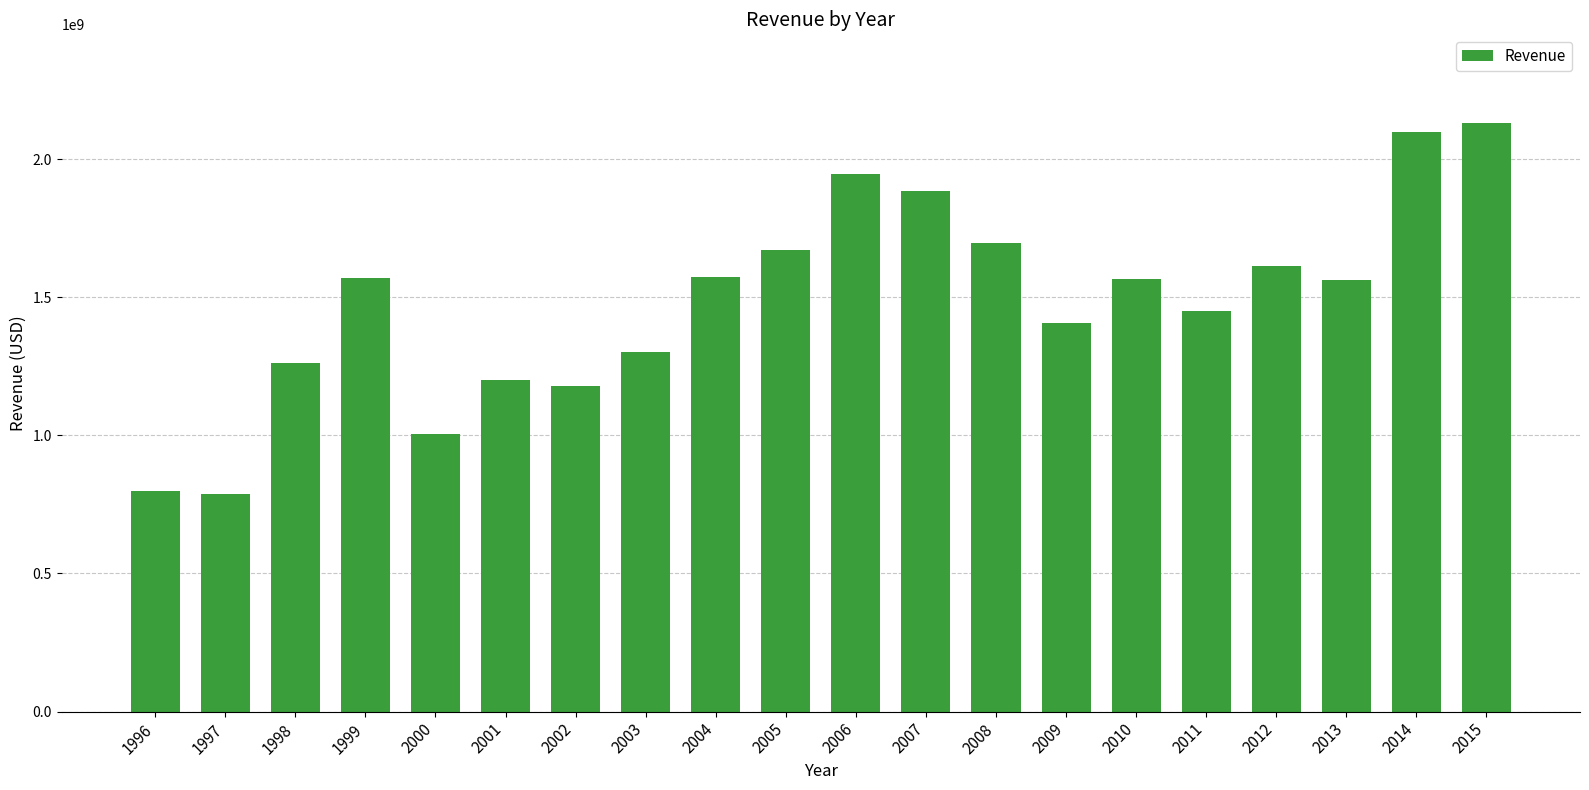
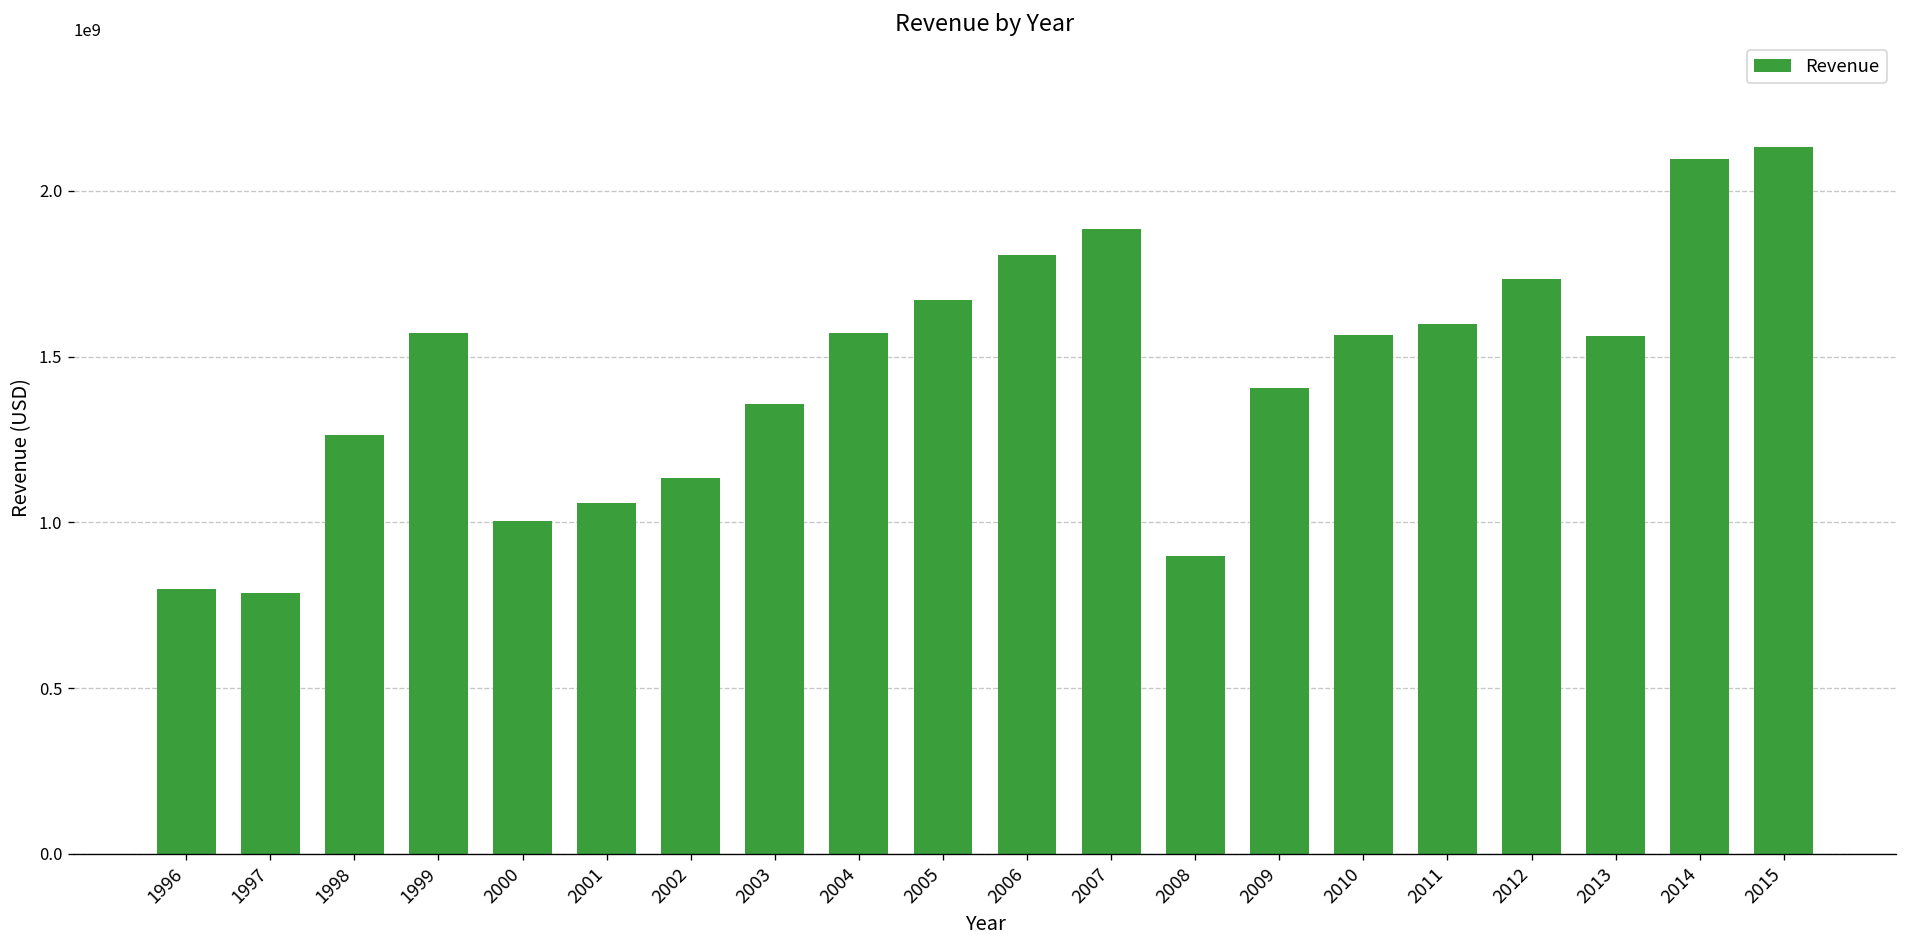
  {
    "1996": 800000000,
    "1997": 790000000,
    "1998": 1260000000,
    "1999": 1570000000,
    "2000": 1000000000,
-   "2001": 1200000000,
-   "2002": 1180000000,
-   "2003": 1300000000,
+   "2001": 1060000000,
+   "2002": 1140000000,
+   "2003": 1360000000,
    "2004": 1570000000,
    "2005": 1670000000,
-   "2006": 1950000000,
+   "2006": 1810000000,
    "2007": 1880000000,
-   "2008": 1700000000,
+   "2008": 900000000,
    "2009": 1410000000,
    "2010": 1560000000,
-   "2011": 1450000000,
-   "2012": 1610000000,
+   "2011": 1600000000,
+   "2012": 1730000000,
    "2013": 1560000000,
    "2014": 2100000000,
    "2015": 2130000000
  }
